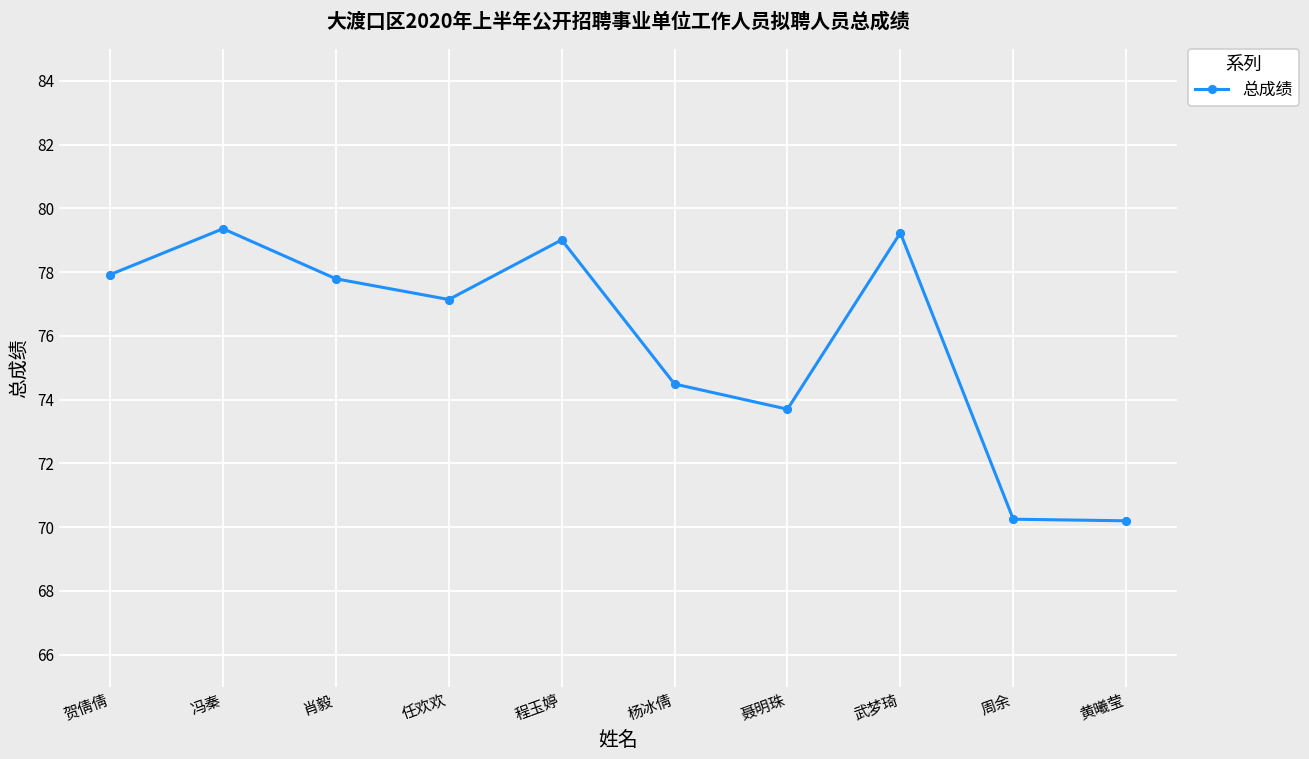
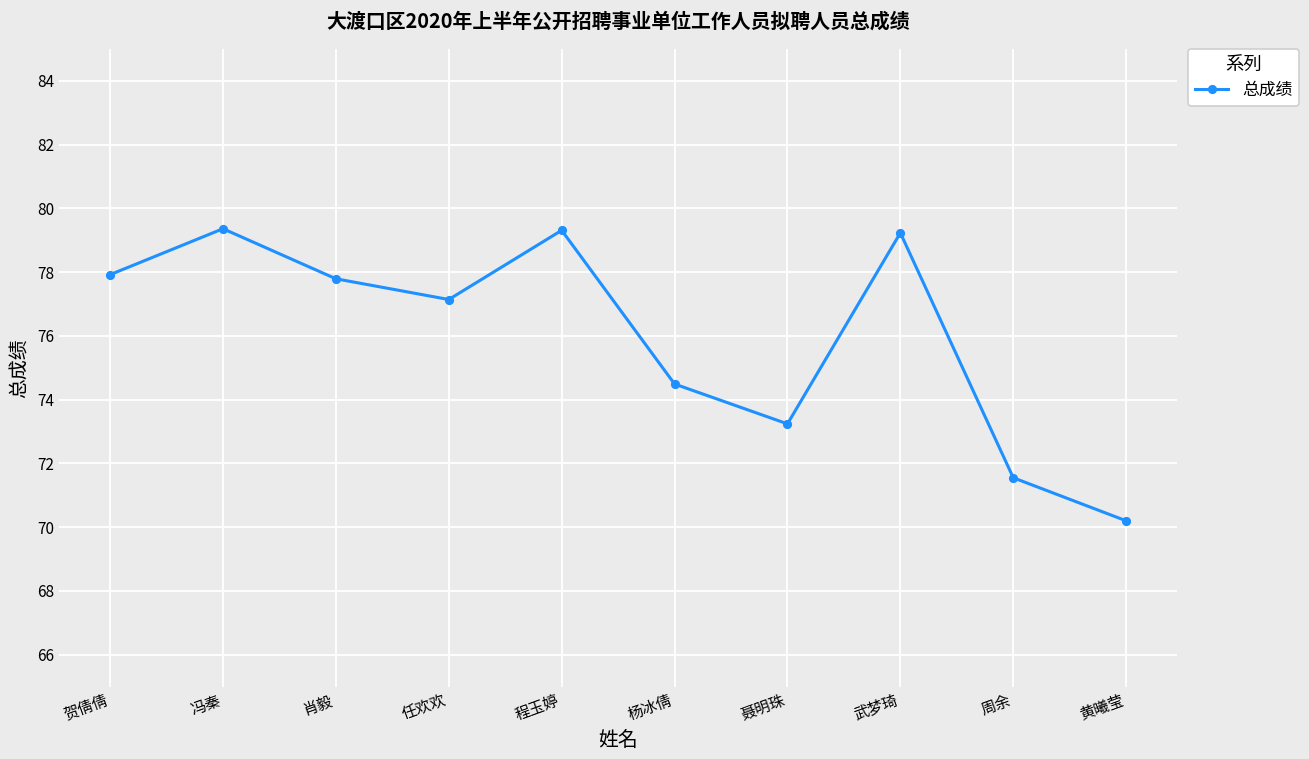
  {
    "贺倩倩": 77.9,
    "冯秦": 79.4,
    "肖毅": 77.8,
    "任欢欢": 77.1,
-   "程玉婷": 79.0,
+   "程玉婷": 79.3,
    "杨冰倩": 74.5,
-   "聂明珠": 73.7,
+   "聂明珠": 73.2,
    "武梦琦": 79.2,
-   "周余": 70.3,
+   "周余": 71.6,
    "黄曦莹": 70.2
  }
